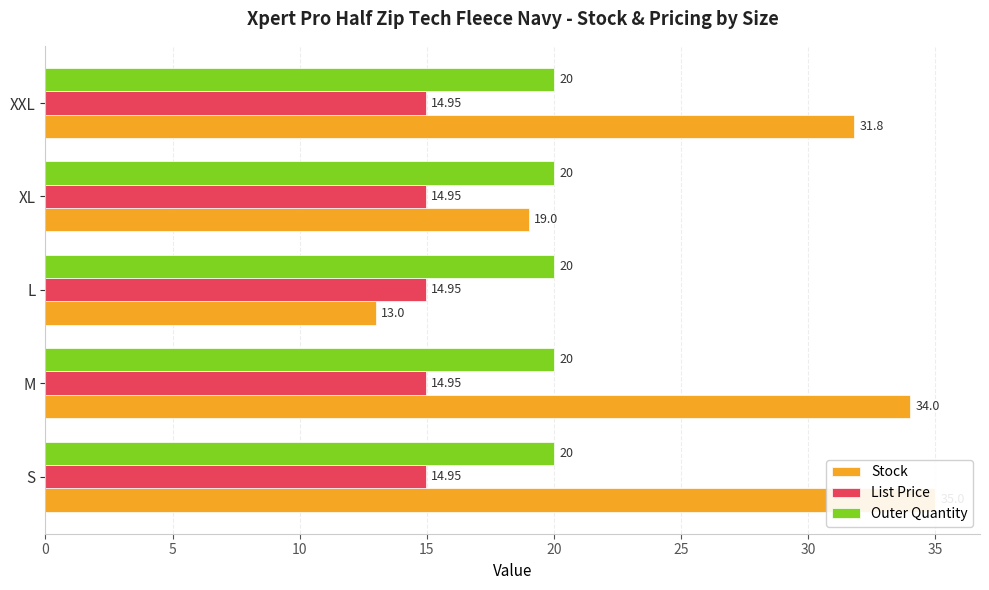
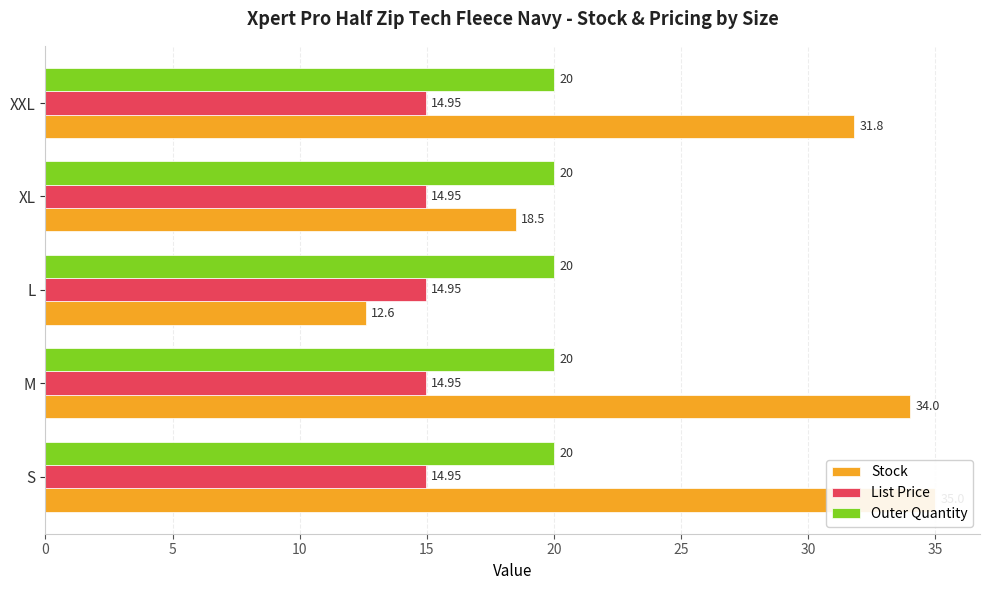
  {
    "Stock": {
      "XXL": 31.8,
-     "XL": 19.0,
-     "L": 13.0,
+     "XL": 18.5,
+     "L": 12.6,
      "M": 34.0
    },
    "List Price": {
      "XXL": 14.95,
      "XL": 14.95,
      "L": 14.95,
      "M": 14.95,
      "S": 14.95
    },
    "Outer Quantity": {
      "XXL": 20,
      "XL": 20,
      "L": 20,
      "M": 20,
      "S": 20
    }
  }
